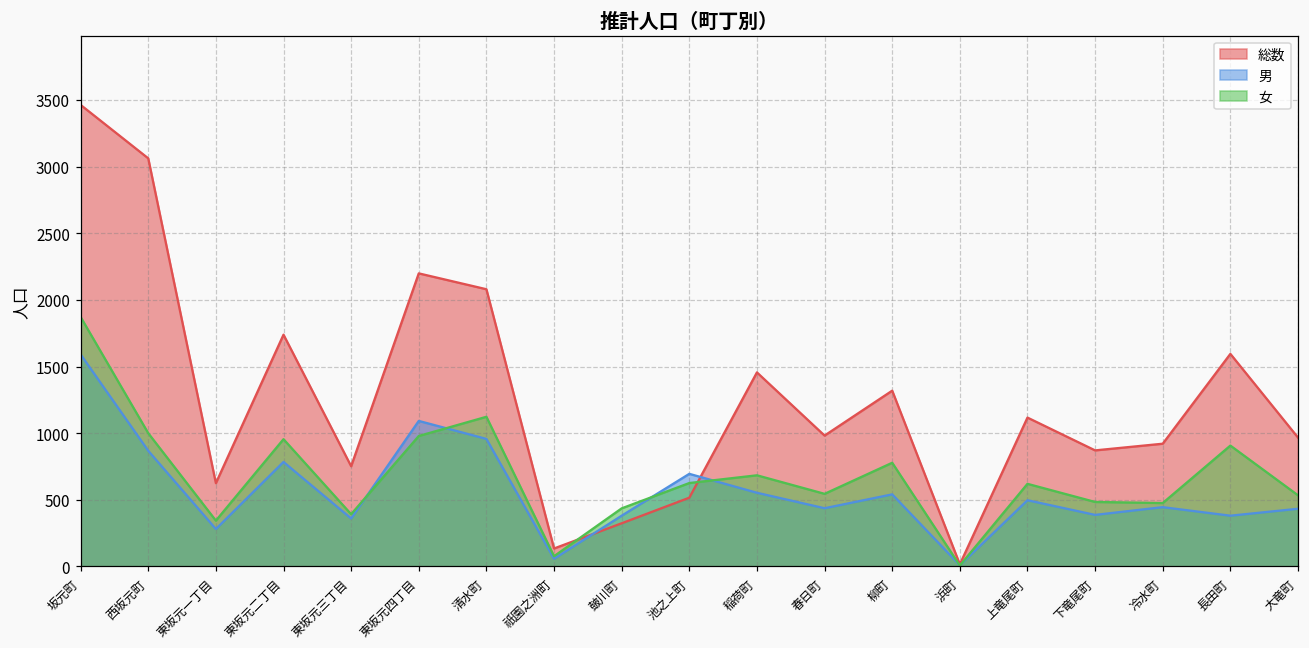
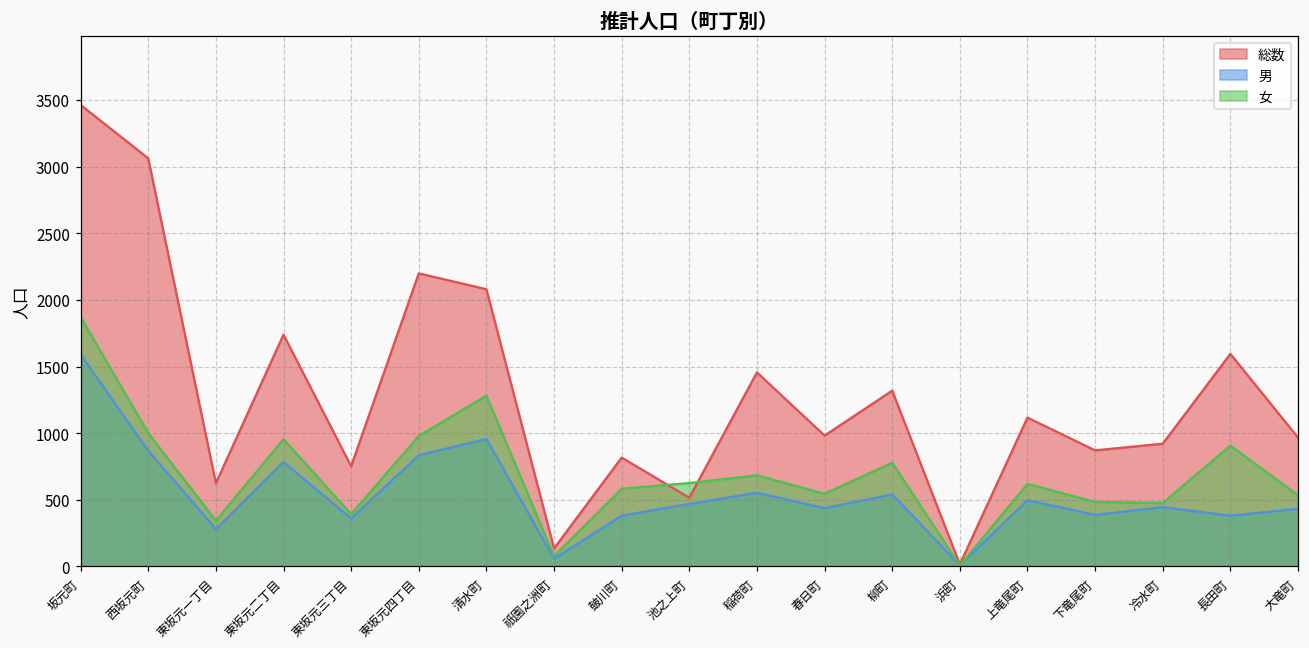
  {
    "総数": {
      "坂元町": 3460,
      "西坂元町": 3060,
      "東坂元一丁目": 630,
      "東坂元二丁目": 1740,
      "東坂元三丁目": 750,
      "東坂元四丁目": 2200,
      "清水町": 2080,
      "祇園之洲町": 140,
-     "皷川町": 320,
+     "皷川町": 820,
      "池之上町": 520,
      "稲荷町": 1460,
      "春日町": 980,
      "柳町": 1320,
      "上竜尾町": 1120,
      "下竜尾町": 870,
      "冷水町": 920,
      "長田町": 1600,
      "大竜町": 970
    },
    "男": {
      "坂元町": 1590,
      "西坂元町": 870,
      "東坂元一丁目": 280,
      "東坂元二丁目": 780,
      "東坂元三丁目": 360,
-     "東坂元四丁目": 1090,
+     "東坂元四丁目": 830,
      "清水町": 960,
      "皷川町": 380,
-     "池之上町": 700,
+     "池之上町": 470,
      "稲荷町": 550,
      "春日町": 440,
      "柳町": 540,
      "上竜尾町": 500,
      "下竜尾町": 390,
      "冷水町": 450,
      "長田町": 380,
      "大竜町": 430
    },
    "女": {
      "坂元町": 1870,
      "西坂元町": 1000,
      "東坂元一丁目": 340,
      "東坂元二丁目": 960,
      "東坂元三丁目": 390,
      "東坂元四丁目": 980,
-     "清水町": 1120,
-     "皷川町": 440,
+     "清水町": 1280,
+     "皷川町": 580,
      "池之上町": 630,
      "稲荷町": 680,
      "春日町": 550,
      "柳町": 780,
      "上竜尾町": 620,
      "下竜尾町": 480,
      "冷水町": 480,
      "長田町": 910,
      "大竜町": 530
    }
  }
